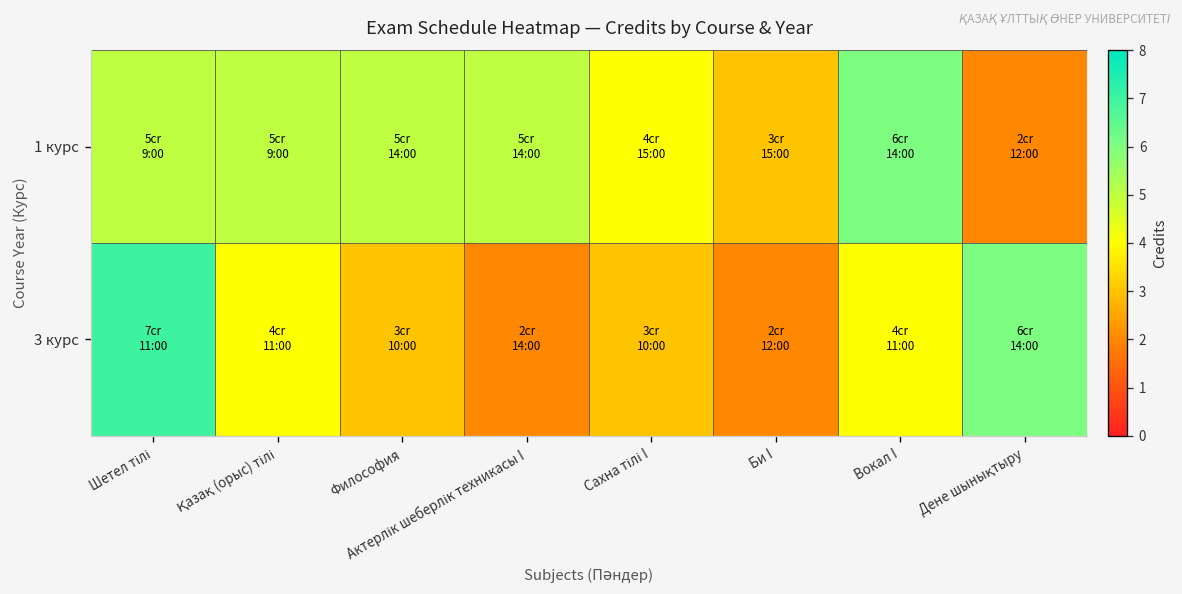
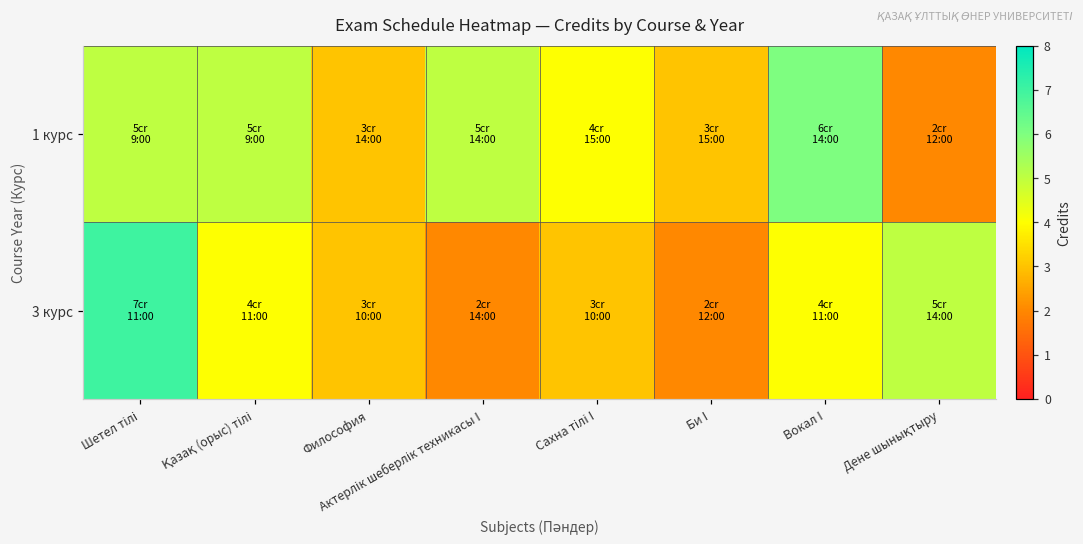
  {
    "1 курс": {
-     "Философия": 5
+     "Философия": 3
    },
    "3 курс": {
-     "Дене шынықтыру": 6
+     "Дене шынықтыру": 5
    }
  }
